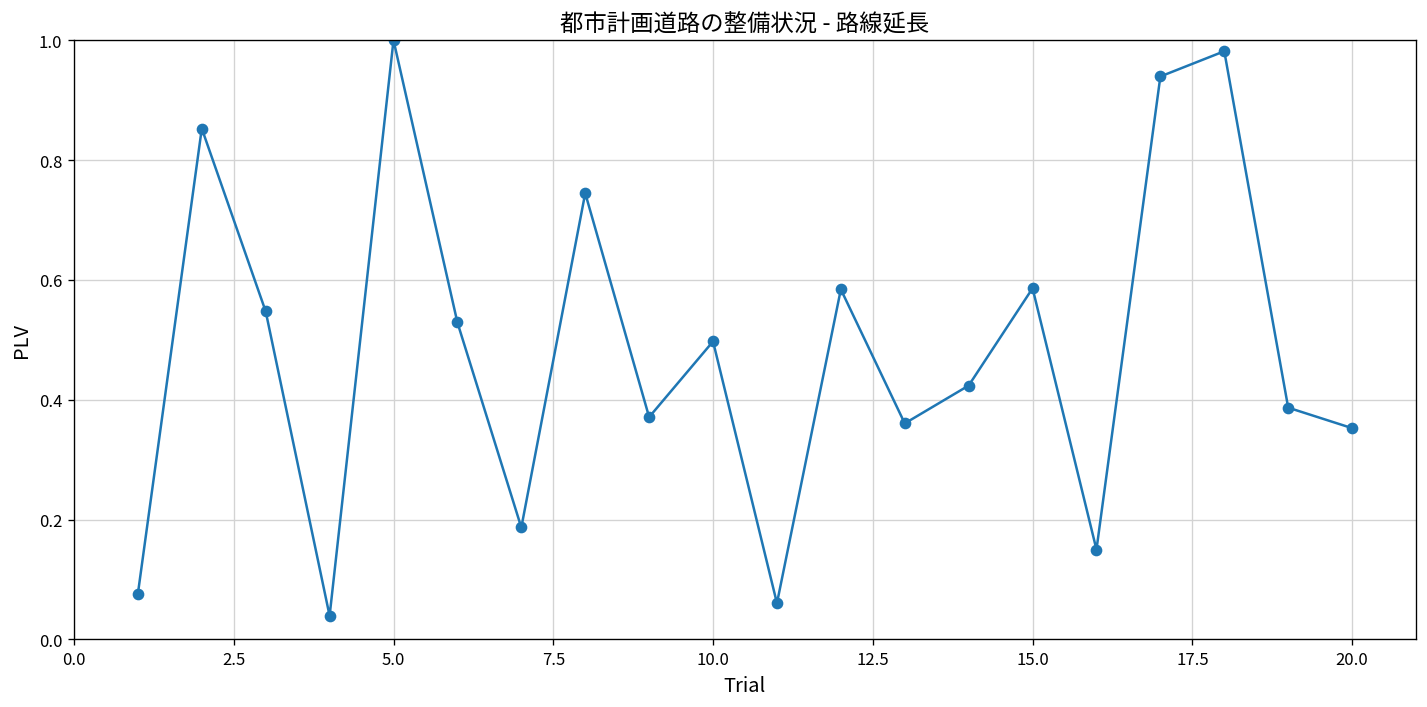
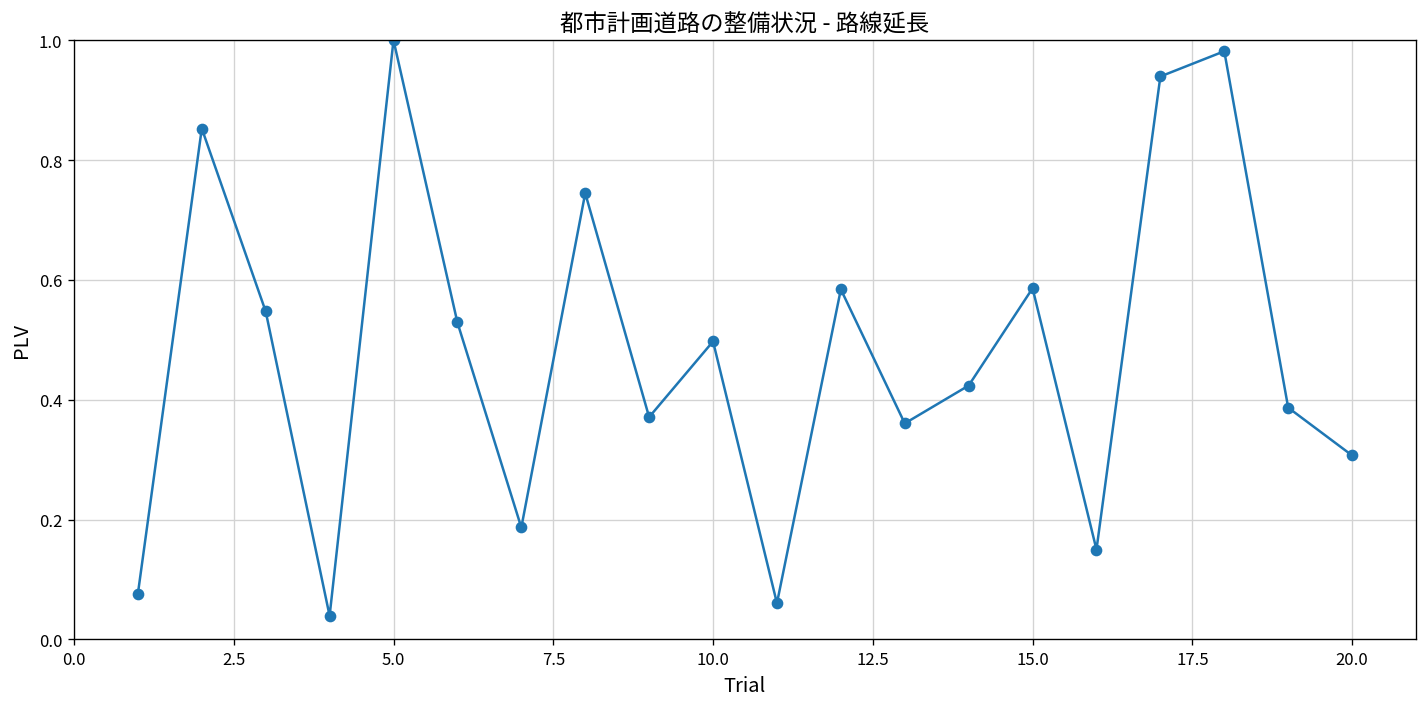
  {
    "5.0": 1.00,
    "10.0": 0.50,
    "15.0": 0.59,
-   "20.0": 0.35
+   "20.0": 0.31
  }
